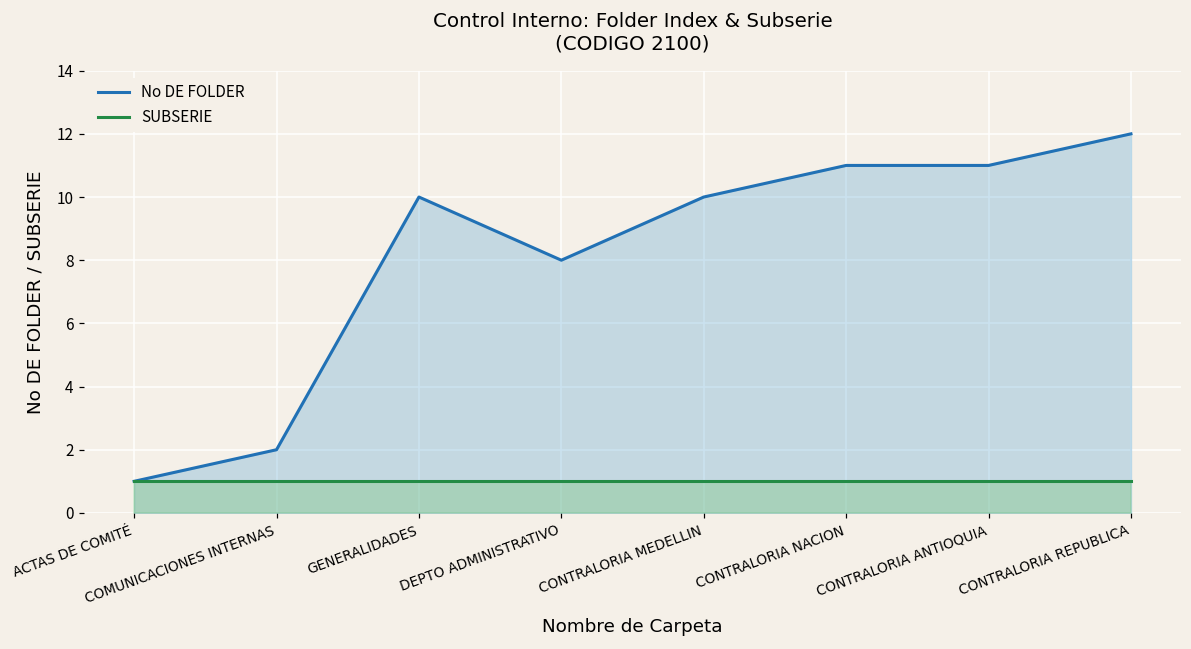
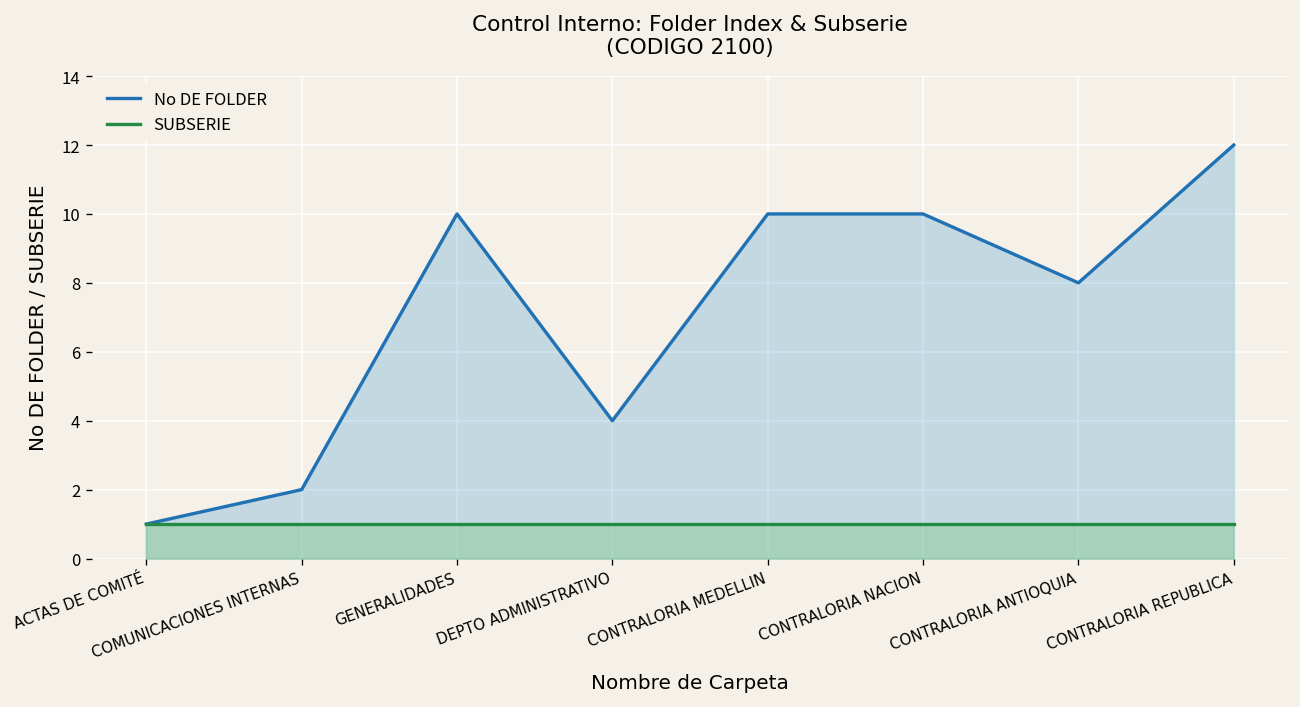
  {
    "No DE FOLDER": {
      "COMUNICACIONES INTERNAS": 2,
      "GENERALIDADES": 10,
-     "DEPTO ADMINISTRATIVO": 8,
+     "DEPTO ADMINISTRATIVO": 4,
      "CONTRALORIA MEDELLIN": 10,
-     "CONTRALORIA NACION": 11,
-     "CONTRALORIA ANTIOQUIA": 11,
+     "CONTRALORIA NACION": 10,
+     "CONTRALORIA ANTIOQUIA": 8,
      "CONTRALORIA REPUBLICA": 12
    },
    "SUBSERIE": {
      "COMUNICACIONES INTERNAS": 1,
      "GENERALIDADES": 1,
      "DEPTO ADMINISTRATIVO": 1,
      "CONTRALORIA MEDELLIN": 1,
      "CONTRALORIA NACION": 1,
      "CONTRALORIA ANTIOQUIA": 1,
      "CONTRALORIA REPUBLICA": 1
    }
  }
